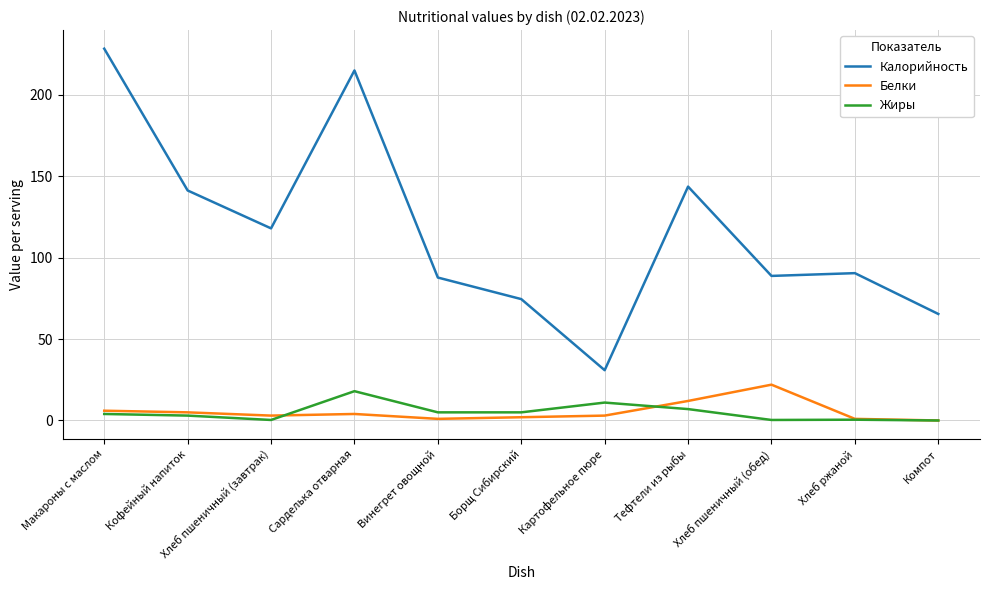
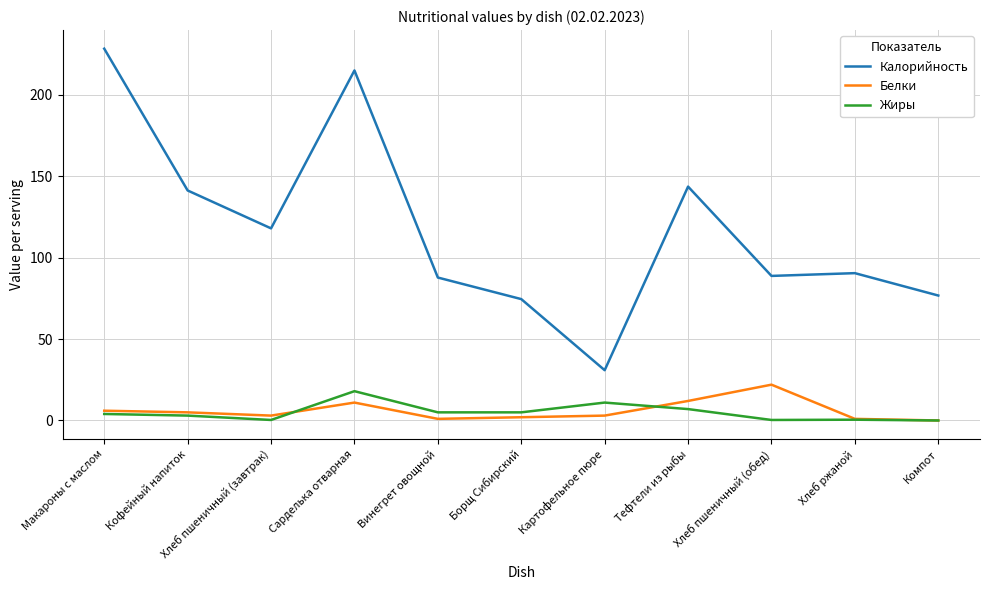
  {
    "Калорийность": {
      "Макароны с маслом": 228,
      "Кофейный напиток": 141,
      "Хлеб пшеничный (завтрак)": 118,
      "Сарделька отварная": 215,
      "Винегрет овощной": 88,
      "Борщ Сибирский": 75,
      "Картофельное пюре": 31,
      "Тефтели из рыбы": 144,
      "Хлеб пшеничный (обед)": 89,
      "Хлеб ржаной": 91,
-     "Компот": 65
+     "Компот": 77
    },
    "Белки": {
      "Макароны с маслом": 6,
      "Кофейный напиток": 5,
      "Хлеб пшеничный (завтрак)": 3,
-     "Сарделька отварная": 4,
+     "Сарделька отварная": 11,
      "Винегрет овощной": 1,
      "Борщ Сибирский": 2,
      "Картофельное пюре": 3,
      "Тефтели из рыбы": 12,
      "Хлеб пшеничный (обед)": 22
    },
    "Жиры": {
      "Макароны с маслом": 4,
      "Кофейный напиток": 3,
      "Хлеб пшеничный (завтрак)": 0,
      "Сарделька отварная": 18,
      "Винегрет овощной": 5,
      "Борщ Сибирский": 5,
      "Картофельное пюре": 11,
      "Тефтели из рыбы": 7,
      "Хлеб пшеничный (обед)": 0
    }
  }
